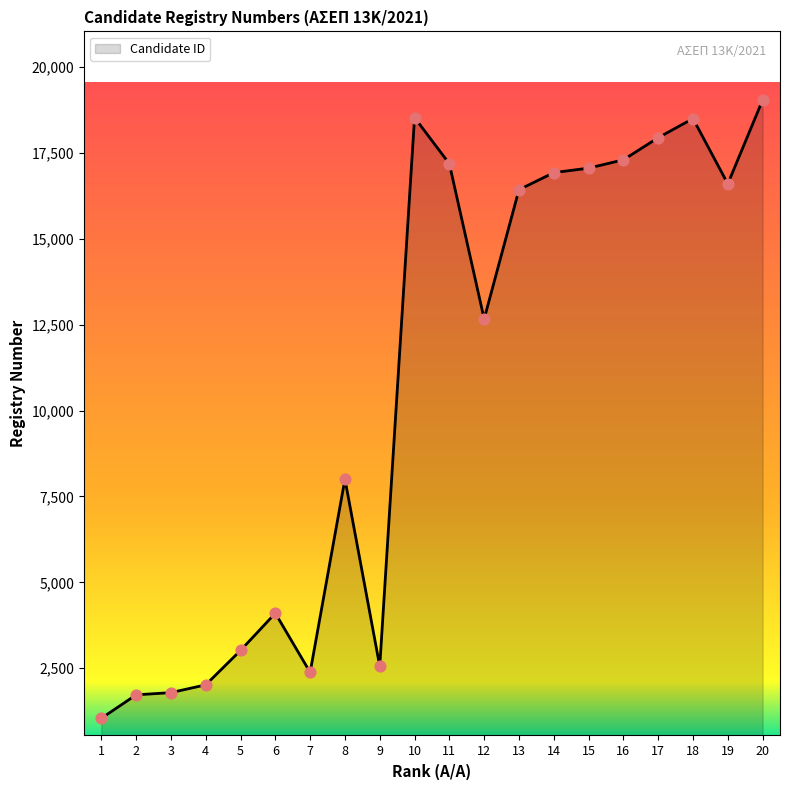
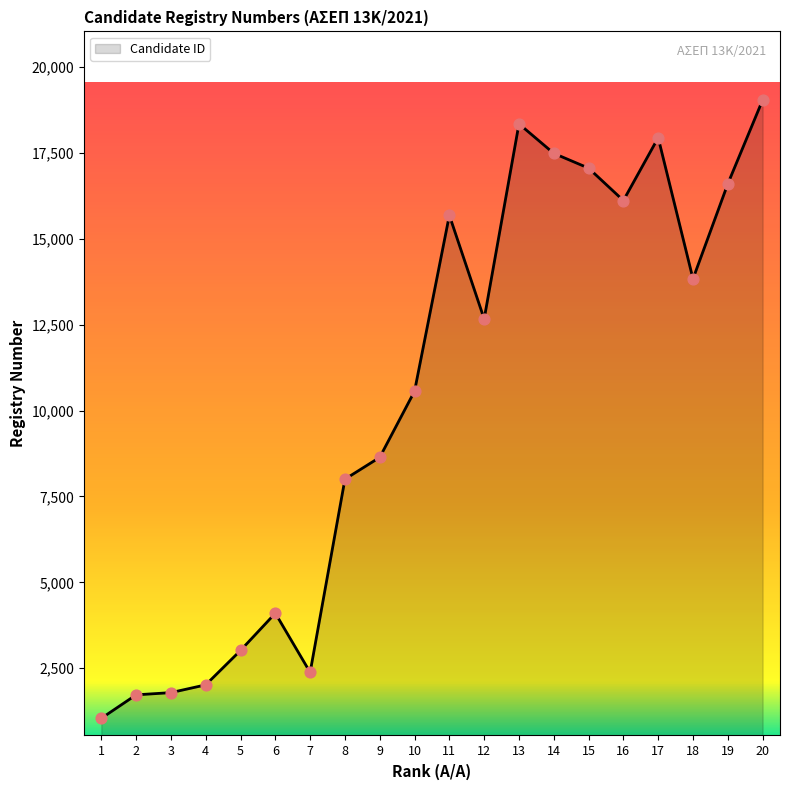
  {
    "1": "1,000",
    "2": "1,700",
    "3": "1,800",
    "4": "2,000",
    "5": "3,000",
    "6": "4,100",
    "7": "2,400",
    "8": "8,000",
-   "9": "2,600",
-   "10": "18,500",
-   "11": "17,200",
+   "9": "8,600",
+   "10": "10,600",
+   "11": "15,700",
    "12": "12,700",
-   "13": "16,400",
-   "14": "16,900",
+   "13": "18,300",
+   "14": "17,500",
    "15": "17,100",
-   "16": "17,300",
+   "16": "16,100",
    "17": "17,900",
-   "18": "18,500",
+   "18": "13,800",
    "19": "16,600",
    "20": "19,000"
  }
